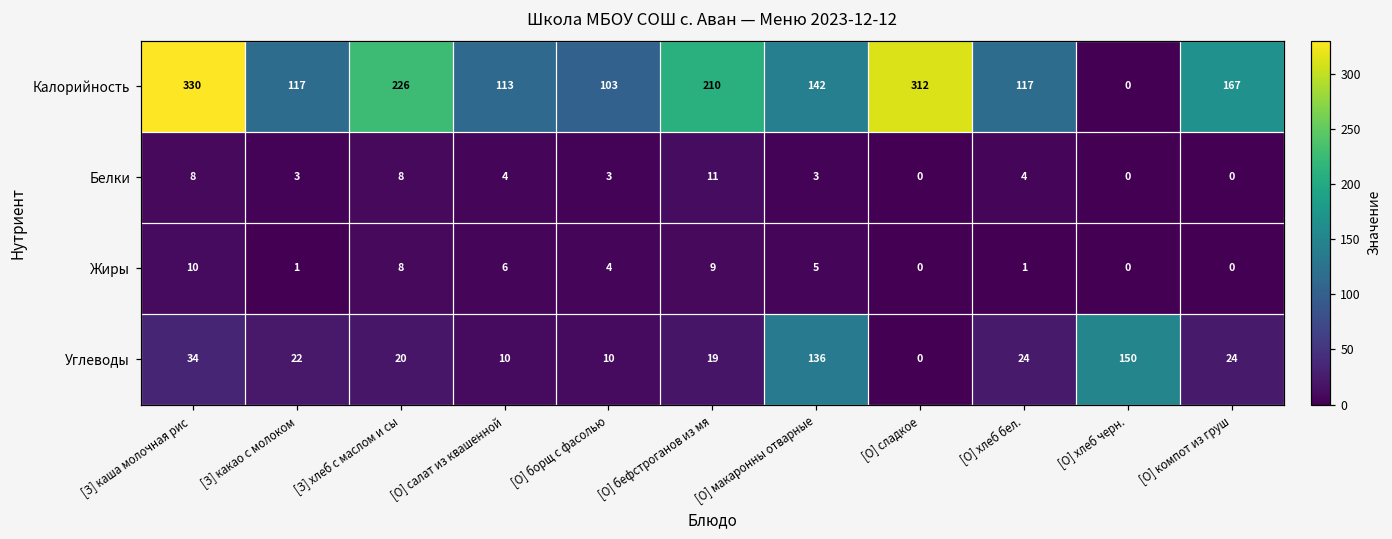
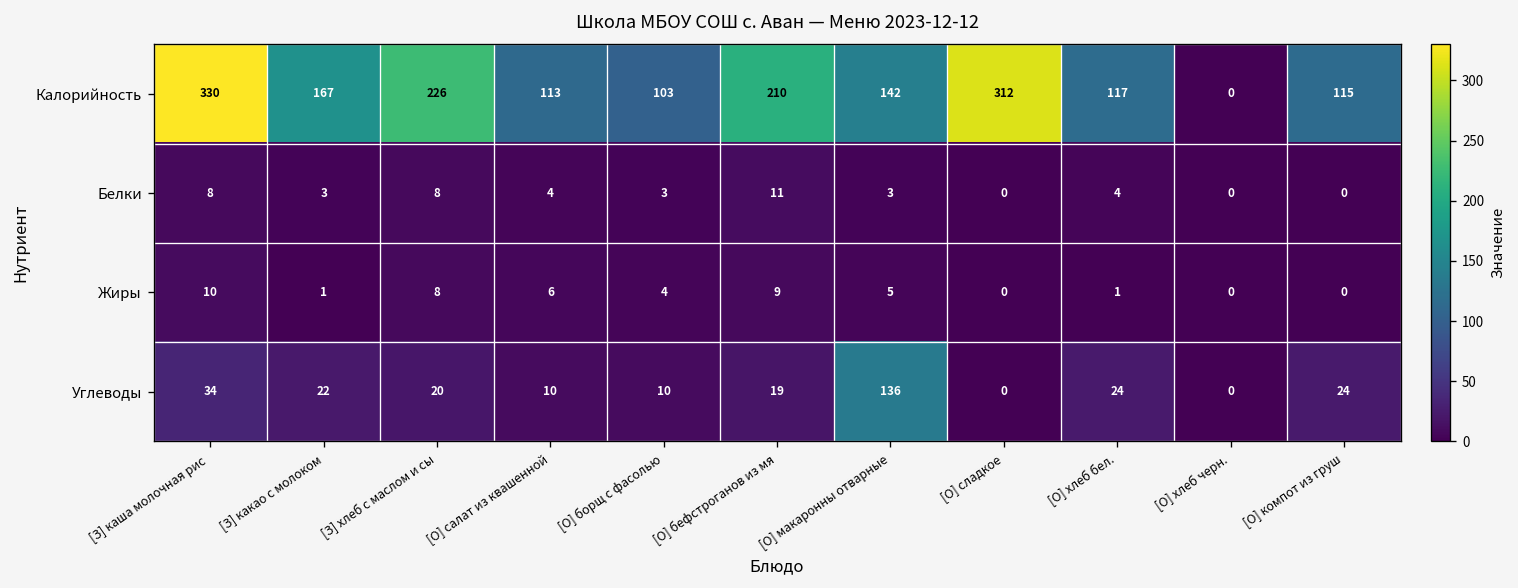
  {
    "Калорийность": {
      "[З] каша молочная рис": 330,
-     "[З] какао с молоком": 117,
+     "[З] какао с молоком": 167,
      "[З] хлеб с маслом и сы": 226,
      "[О] салат из квашенной": 113,
      "[О] борщ с фасолью": 103,
      "[О] бефстроганов из мя": 210,
      "[О] макаронны отварные": 142,
      "[О] сладкое": 312,
      "[О] хлеб бел.": 117,
      "[О] хлеб черн.": 0,
-     "[О] компот из груш": 167
+     "[О] компот из груш": 115
    },
    "Белки": {
      "[З] каша молочная рис": 8,
      "[З] какао с молоком": 3,
      "[З] хлеб с маслом и сы": 8,
      "[О] салат из квашенной": 4,
      "[О] борщ с фасолью": 3,
      "[О] бефстроганов из мя": 11,
      "[О] макаронны отварные": 3,
      "[О] сладкое": 0,
      "[О] хлеб бел.": 4,
      "[О] хлеб черн.": 0,
      "[О] компот из груш": 0
    },
    "Жиры": {
      "[З] каша молочная рис": 10,
      "[З] какао с молоком": 1,
      "[З] хлеб с маслом и сы": 8,
      "[О] салат из квашенной": 6,
      "[О] борщ с фасолью": 4,
      "[О] бефстроганов из мя": 9,
      "[О] макаронны отварные": 5,
      "[О] сладкое": 0,
      "[О] хлеб бел.": 1,
      "[О] хлеб черн.": 0,
      "[О] компот из груш": 0
    },
    "Углеводы": {
      "[З] каша молочная рис": 34,
      "[З] какао с молоком": 22,
      "[З] хлеб с маслом и сы": 20,
      "[О] салат из квашенной": 10,
      "[О] борщ с фасолью": 10,
      "[О] бефстроганов из мя": 19,
      "[О] макаронны отварные": 136,
      "[О] сладкое": 0,
      "[О] хлеб бел.": 24,
-     "[О] хлеб черн.": 150,
+     "[О] хлеб черн.": 0,
      "[О] компот из груш": 24
    }
  }
